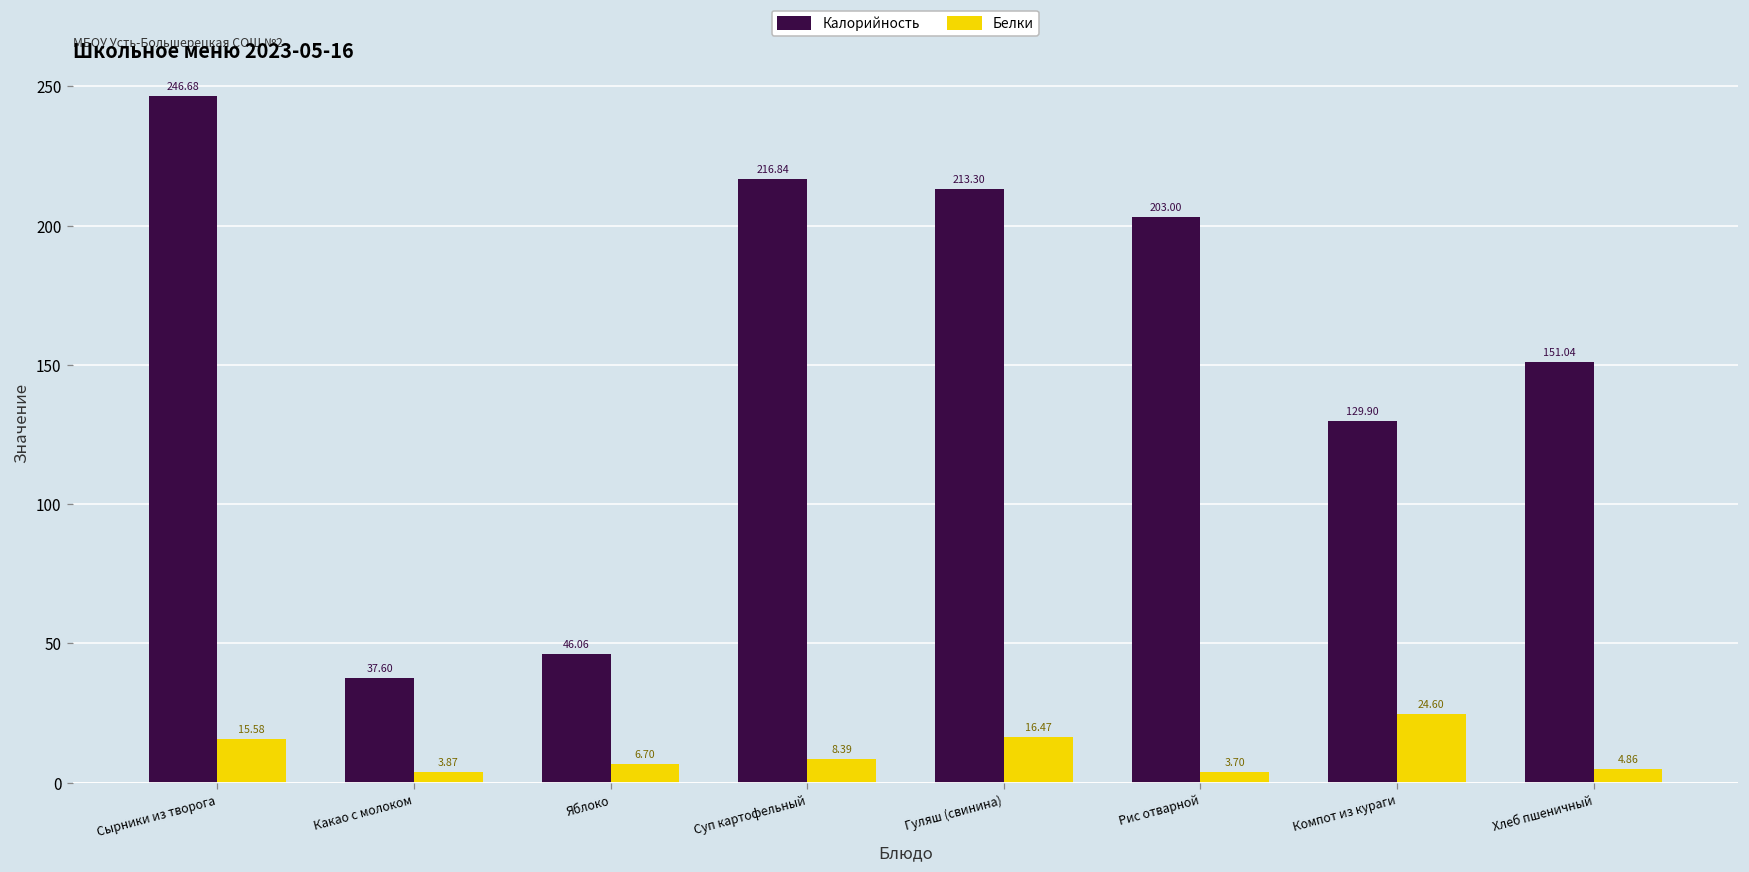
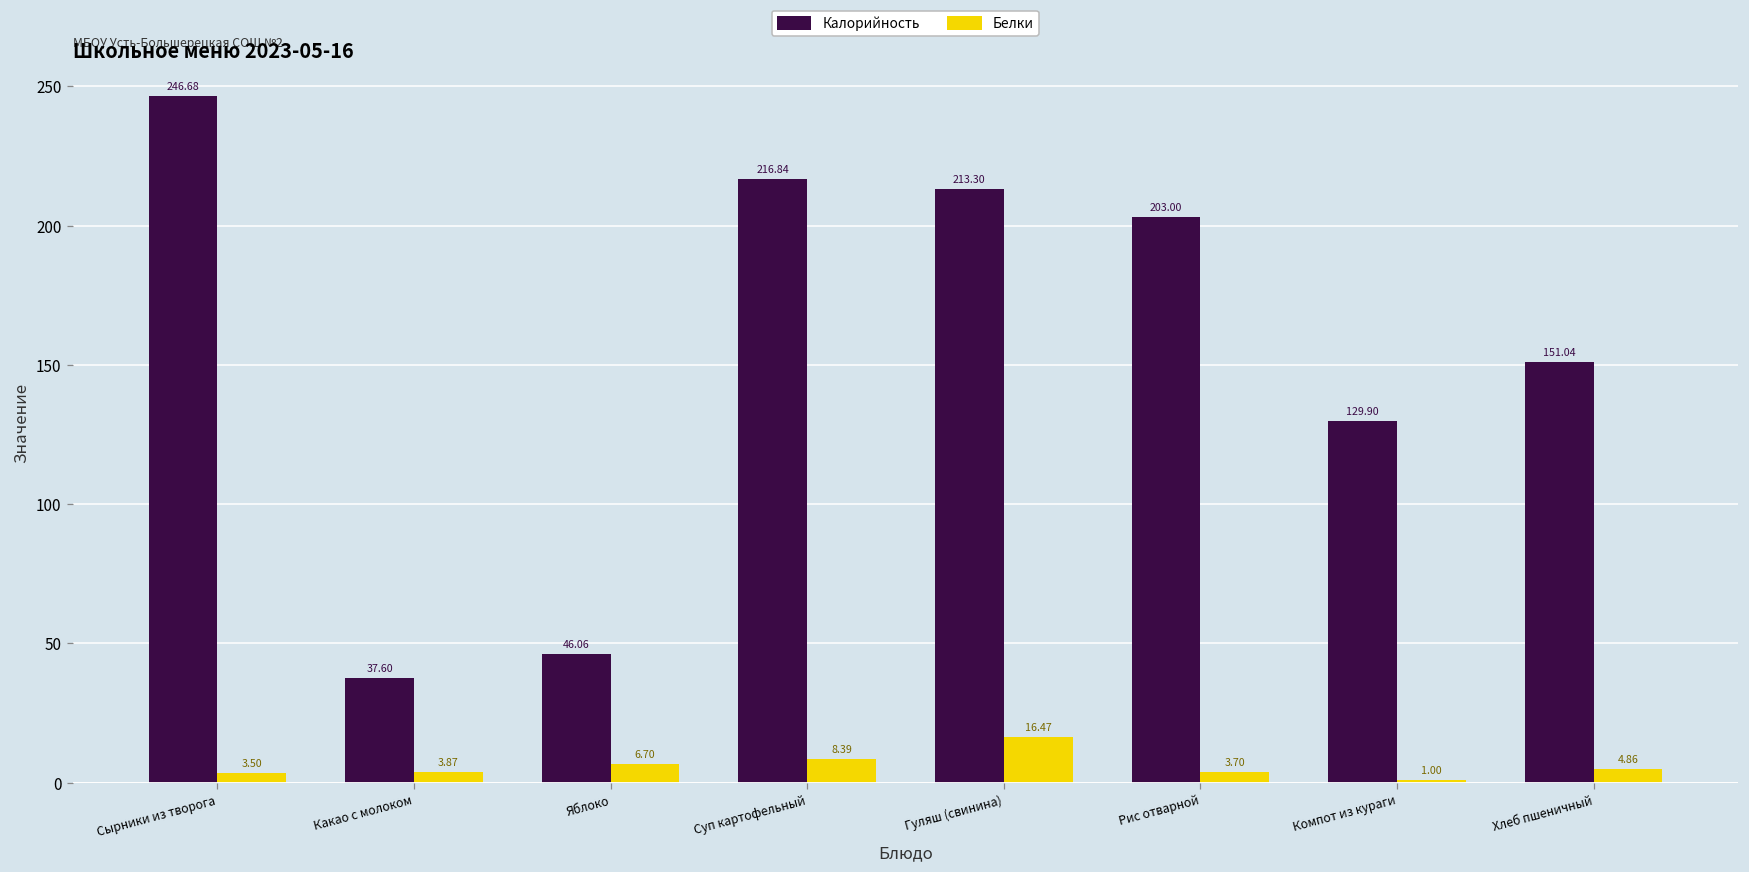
  {
    "Калорийность": {
      "Сырники из творога": 246.68,
      "Какао с молоком": 37.60,
      "Яблоко": 46.06,
      "Суп картофельный": 216.84,
      "Гуляш (свинина)": 213.30,
      "Рис отварной": 203.00,
      "Компот из кураги": 129.90,
      "Хлеб пшеничный": 151.04
    },
    "Белки": {
-     "Сырники из творога": 15.58,
+     "Сырники из творога": 3.50,
      "Какао с молоком": 3.87,
      "Яблоко": 6.70,
      "Суп картофельный": 8.39,
      "Гуляш (свинина)": 16.47,
      "Рис отварной": 3.70,
-     "Компот из кураги": 24.60,
+     "Компот из кураги": 1.00,
      "Хлеб пшеничный": 4.86
    }
  }
